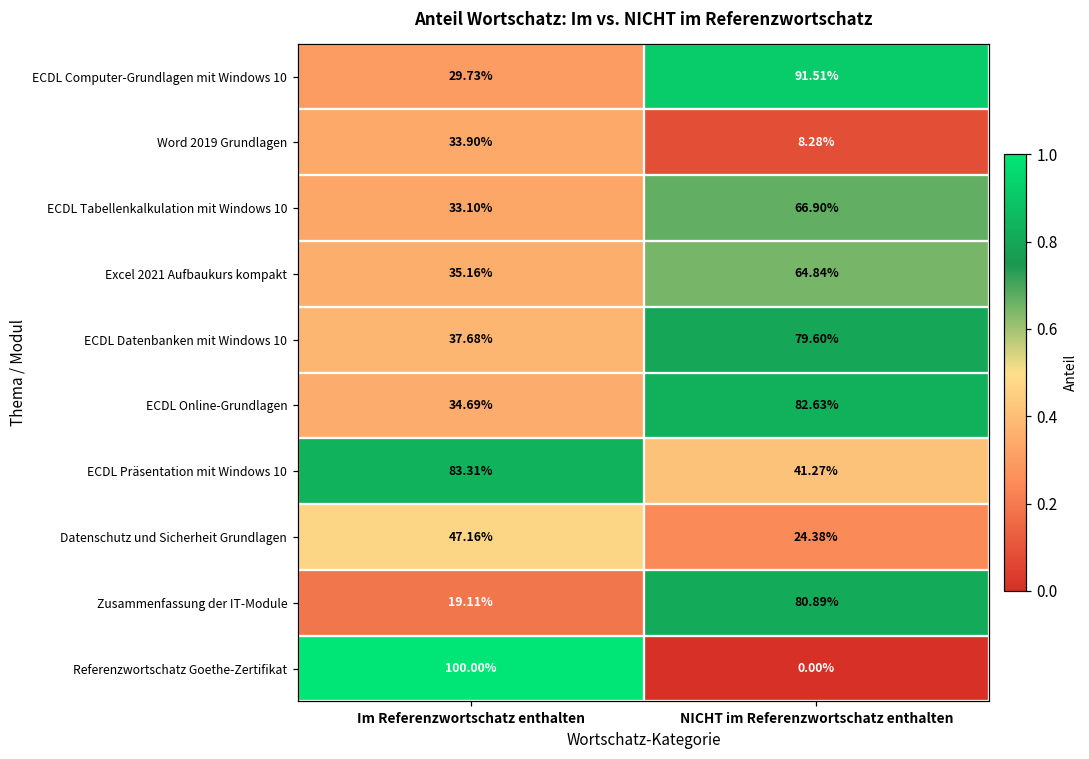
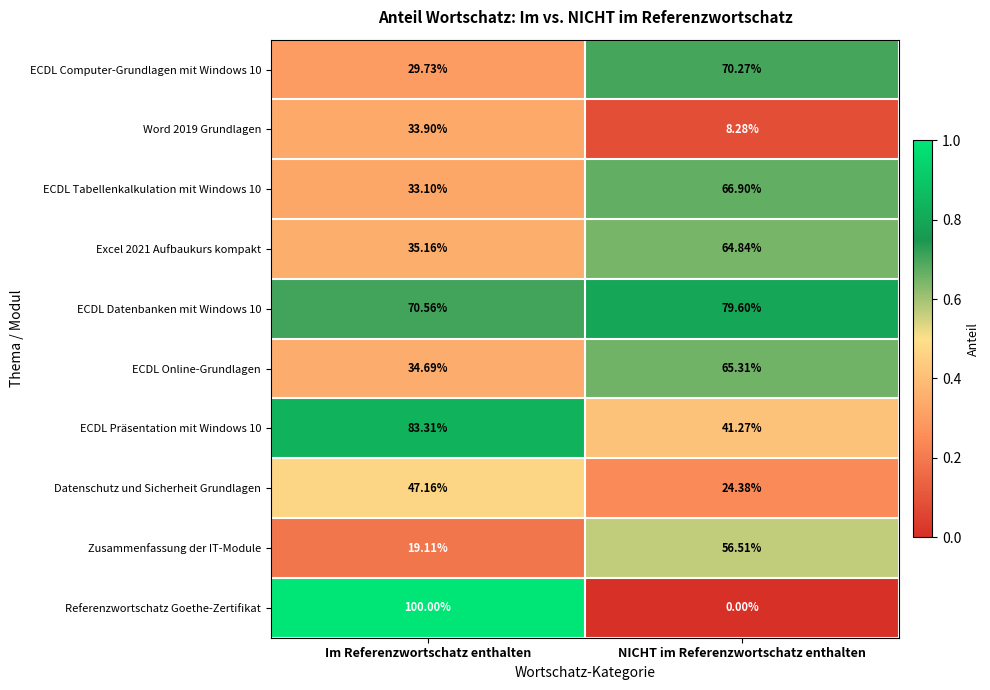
  {
    "ECDL Computer-Grundlagen mit Windows 10": {
      "Im Referenzwortschatz enthalten": "29.73%",
-     "NICHT im Referenzwortschatz enthalten": "91.51%"
+     "NICHT im Referenzwortschatz enthalten": "70.27%"
    },
    "Word 2019 Grundlagen": {
      "Im Referenzwortschatz enthalten": "33.90%",
      "NICHT im Referenzwortschatz enthalten": "8.28%"
    },
    "ECDL Tabellenkalkulation mit Windows 10": {
      "Im Referenzwortschatz enthalten": "33.10%",
      "NICHT im Referenzwortschatz enthalten": "66.90%"
    },
    "Excel 2021 Aufbaukurs kompakt": {
      "Im Referenzwortschatz enthalten": "35.16%",
      "NICHT im Referenzwortschatz enthalten": "64.84%"
    },
    "ECDL Datenbanken mit Windows 10": {
-     "Im Referenzwortschatz enthalten": "37.68%",
+     "Im Referenzwortschatz enthalten": "70.56%",
      "NICHT im Referenzwortschatz enthalten": "79.60%"
    },
    "ECDL Online-Grundlagen": {
      "Im Referenzwortschatz enthalten": "34.69%",
-     "NICHT im Referenzwortschatz enthalten": "82.63%"
+     "NICHT im Referenzwortschatz enthalten": "65.31%"
    },
    "ECDL Präsentation mit Windows 10": {
      "Im Referenzwortschatz enthalten": "83.31%",
      "NICHT im Referenzwortschatz enthalten": "41.27%"
    },
    "Datenschutz und Sicherheit Grundlagen": {
      "Im Referenzwortschatz enthalten": "47.16%",
      "NICHT im Referenzwortschatz enthalten": "24.38%"
    },
    "Zusammenfassung der IT-Module": {
      "Im Referenzwortschatz enthalten": "19.11%",
-     "NICHT im Referenzwortschatz enthalten": "80.89%"
+     "NICHT im Referenzwortschatz enthalten": "56.51%"
    },
    "Referenzwortschatz Goethe-Zertifikat": {
      "Im Referenzwortschatz enthalten": "100.00%",
      "NICHT im Referenzwortschatz enthalten": "0.00%"
    }
  }
